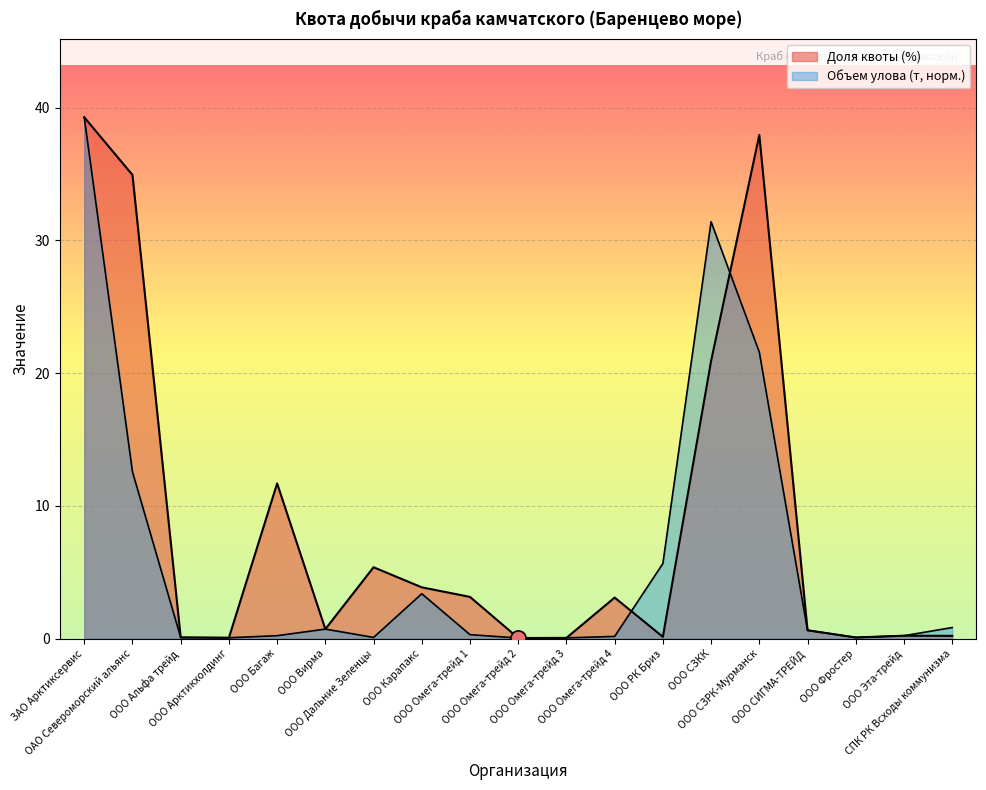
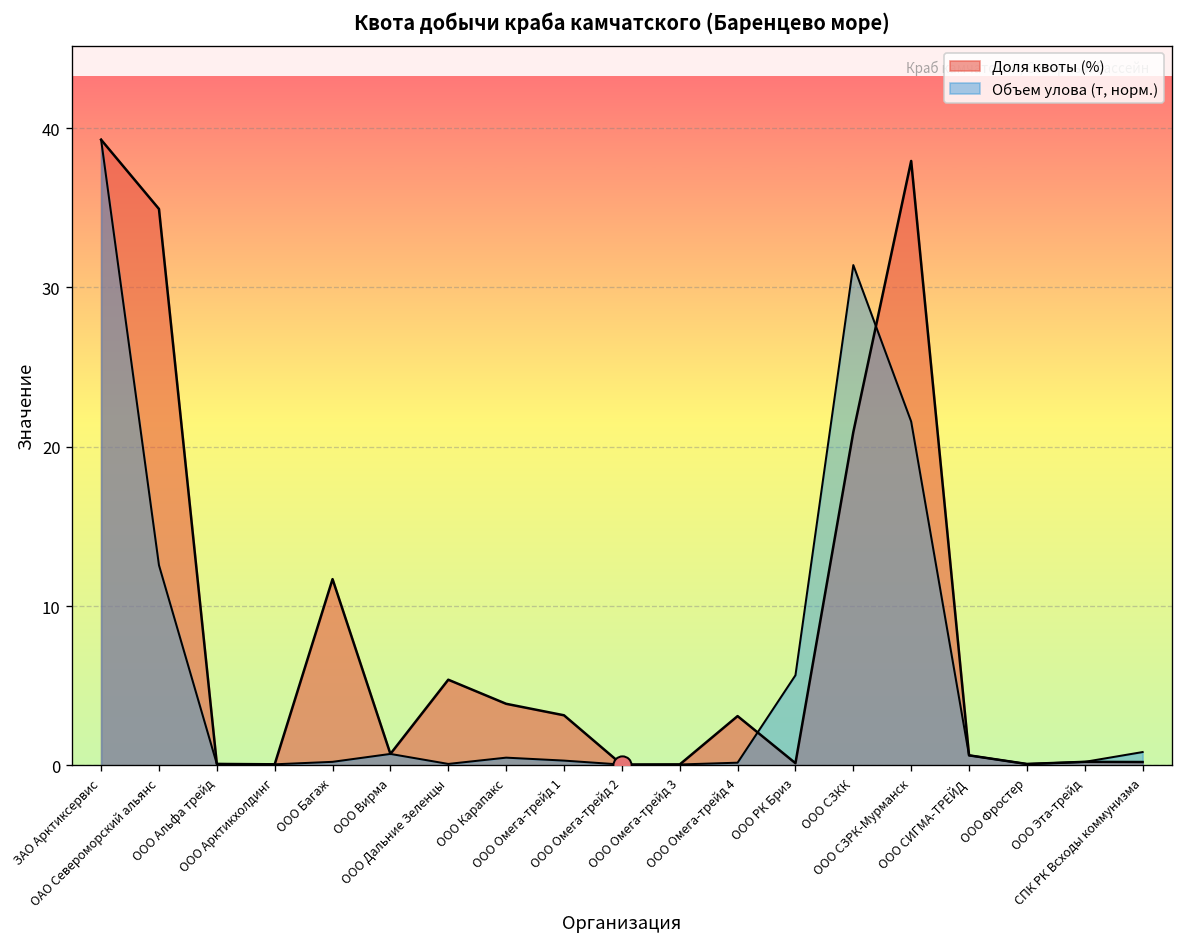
  {
    "Доля квоты (%)": {
      "ОАО Североморский альянс": 34.9,
      "ООО Багаж": 11.7,
      "ООО Дальние Зеленцы": 5.4,
      "ООО Карапакс": 3.9,
      "ООО Омега-трейд 1": 3.2,
      "ООО Омега-трейд 4": 3.1,
      "ООО РК Бриз": 0.1,
      "ООО СЗКК": 20.9,
      "ООО СЗРК-Мурманск": 37.9,
      "СПК РК Всходы коммунизма": 0.2
    },
    "Объем улова (т, норм.)": {
      "ОАО Североморский альянс": 12.6,
      "ООО Багаж": 0.2,
      "ООО Дальние Зеленцы": 0.1,
-     "ООО Карапакс": 3.4,
+     "ООО Карапакс": 0.5,
      "ООО Омега-трейд 1": 0.3,
      "ООО Омега-трейд 4": 0.2,
      "ООО РК Бриз": 5.7,
      "ООО СЗКК": 31.4,
      "ООО СЗРК-Мурманск": 21.6,
      "СПК РК Всходы коммунизма": 0.8
    }
  }
